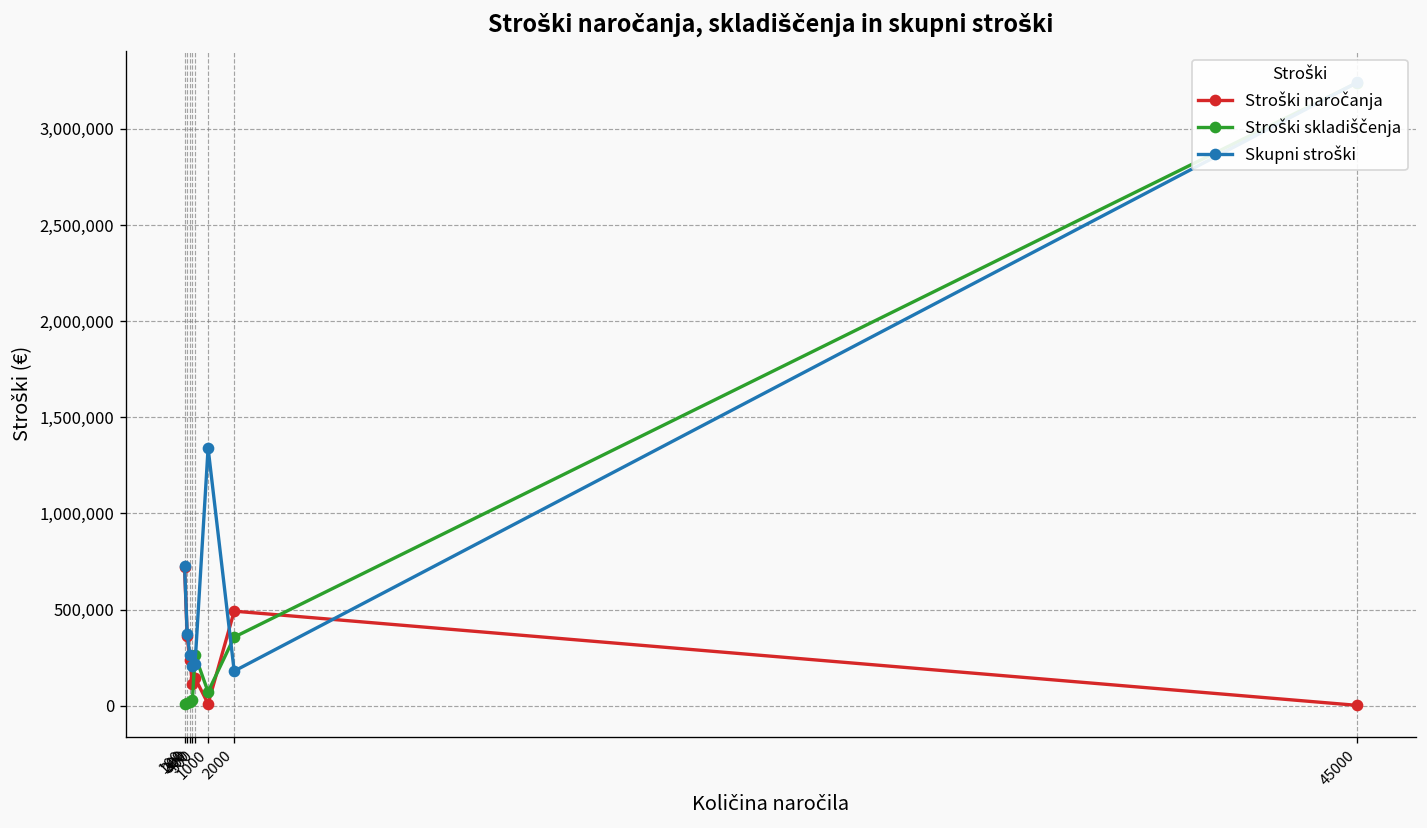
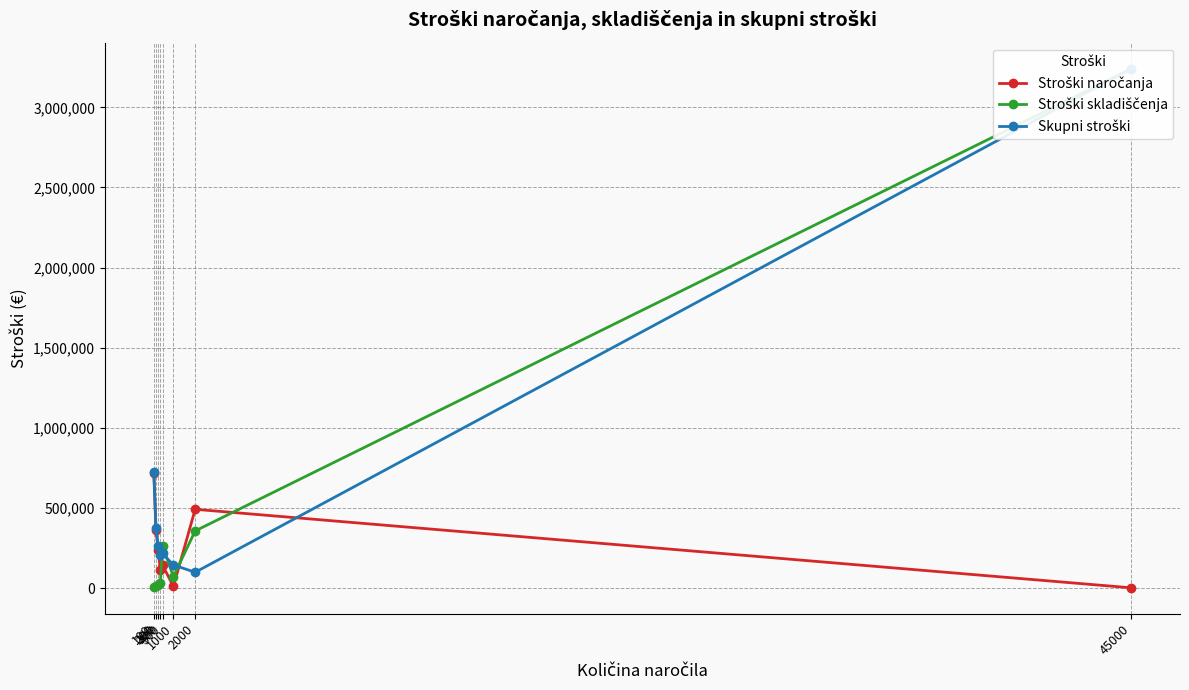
  {
    "Stroški naročanja": {
      "300": "240,000",
      "400": "110,000",
      "500": "140,000",
      "1000": "10,000",
      "2000": "490,000",
      "45000": "0"
    },
    "Stroški skladiščenja": {
      "100": "10,000",
      "200": "10,000",
      "300": "20,000",
      "400": "30,000",
      "500": "260,000",
      "1000": "70,000",
      "2000": "360,000"
    },
    "Skupni stroški": {
      "300": "260,000",
      "400": "210,000",
      "500": "220,000",
-     "1000": "1,340,000",
-     "2000": "180,000"
+     "1000": "140,000",
+     "2000": "100,000"
    }
  }
